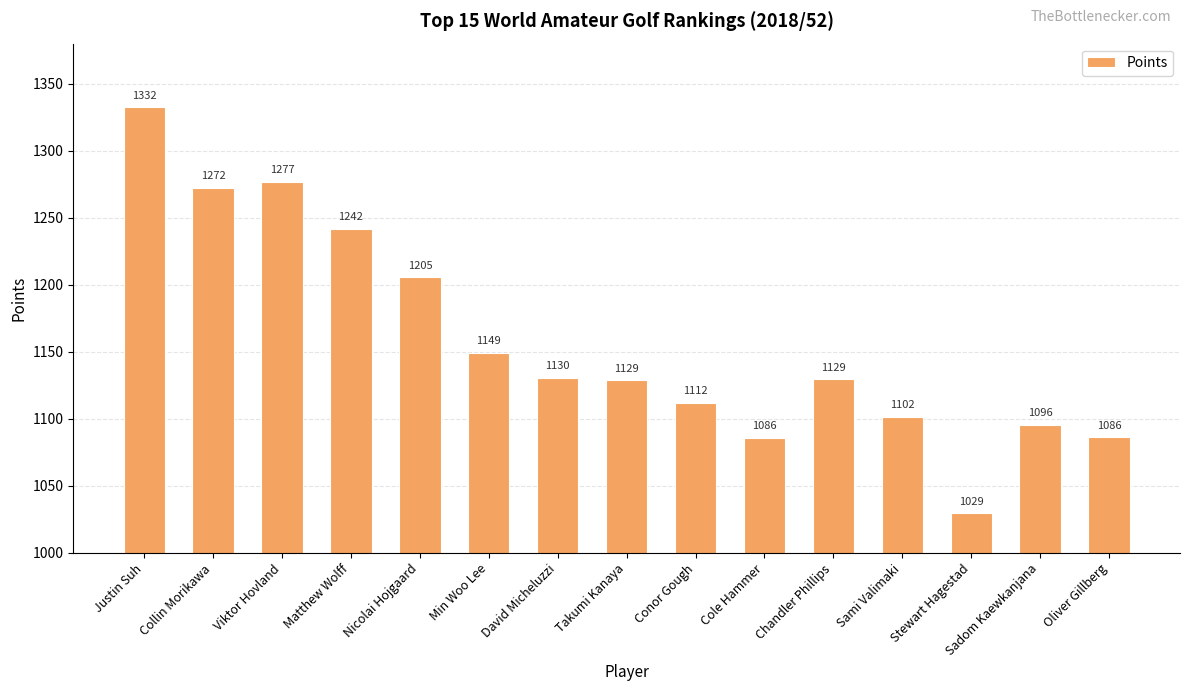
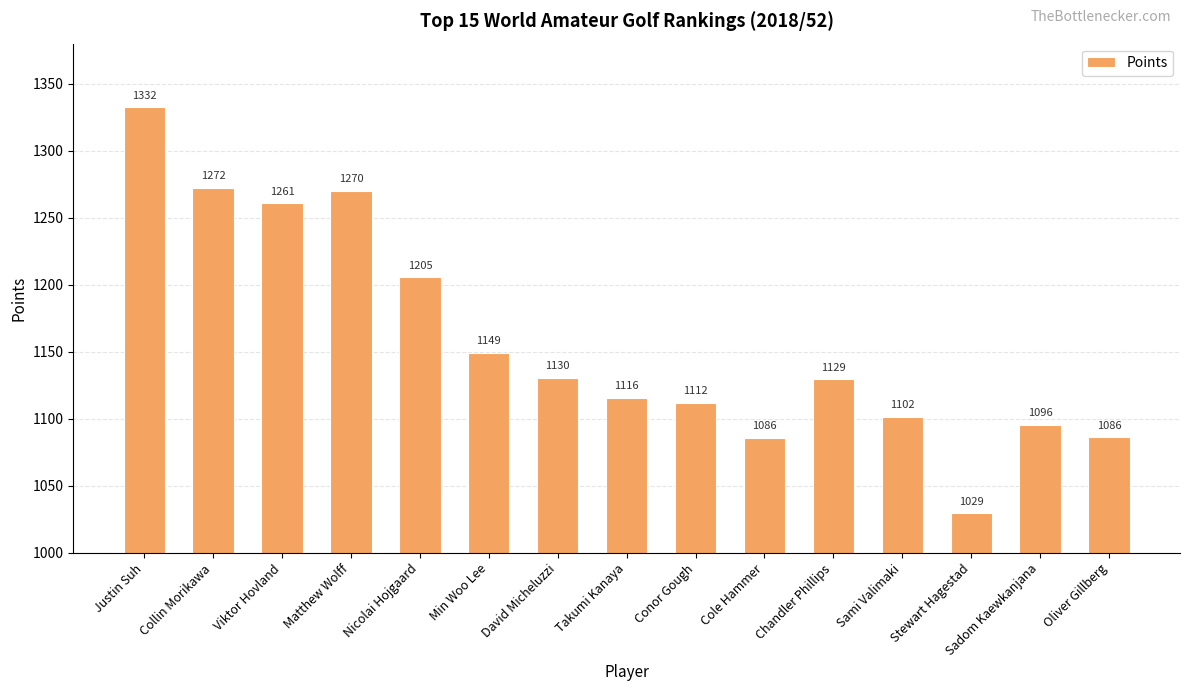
  {
    "Justin Suh": 1332,
    "Collin Morikawa": 1272,
-   "Viktor Hovland": 1277,
-   "Matthew Wolff": 1242,
+   "Viktor Hovland": 1261,
+   "Matthew Wolff": 1270,
    "Nicolai Hojgaard": 1205,
    "Min Woo Lee": 1149,
    "David Micheluzzi": 1130,
-   "Takumi Kanaya": 1129,
+   "Takumi Kanaya": 1116,
    "Conor Gough": 1112,
    "Cole Hammer": 1086,
    "Chandler Phillips": 1129,
    "Sami Valimaki": 1102,
    "Stewart Hagestad": 1029,
    "Sadom Kaewkanjana": 1096,
    "Oliver Gillberg": 1086
  }
